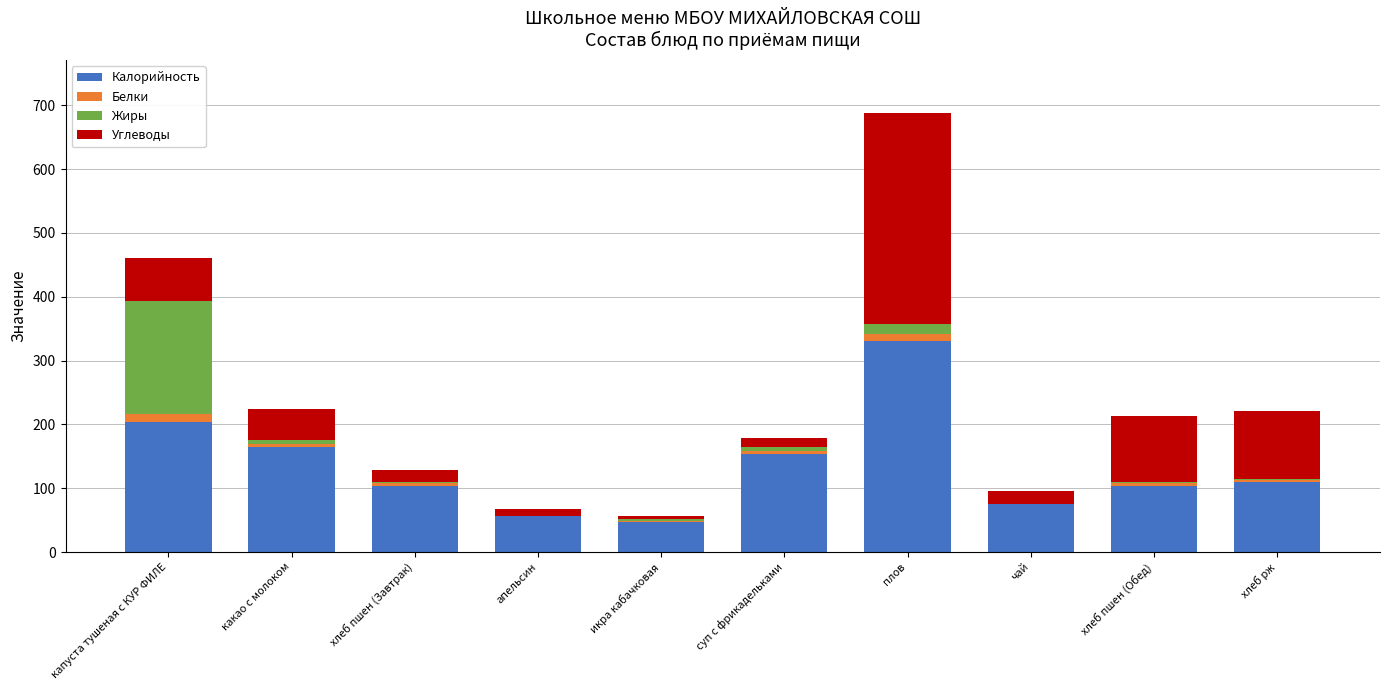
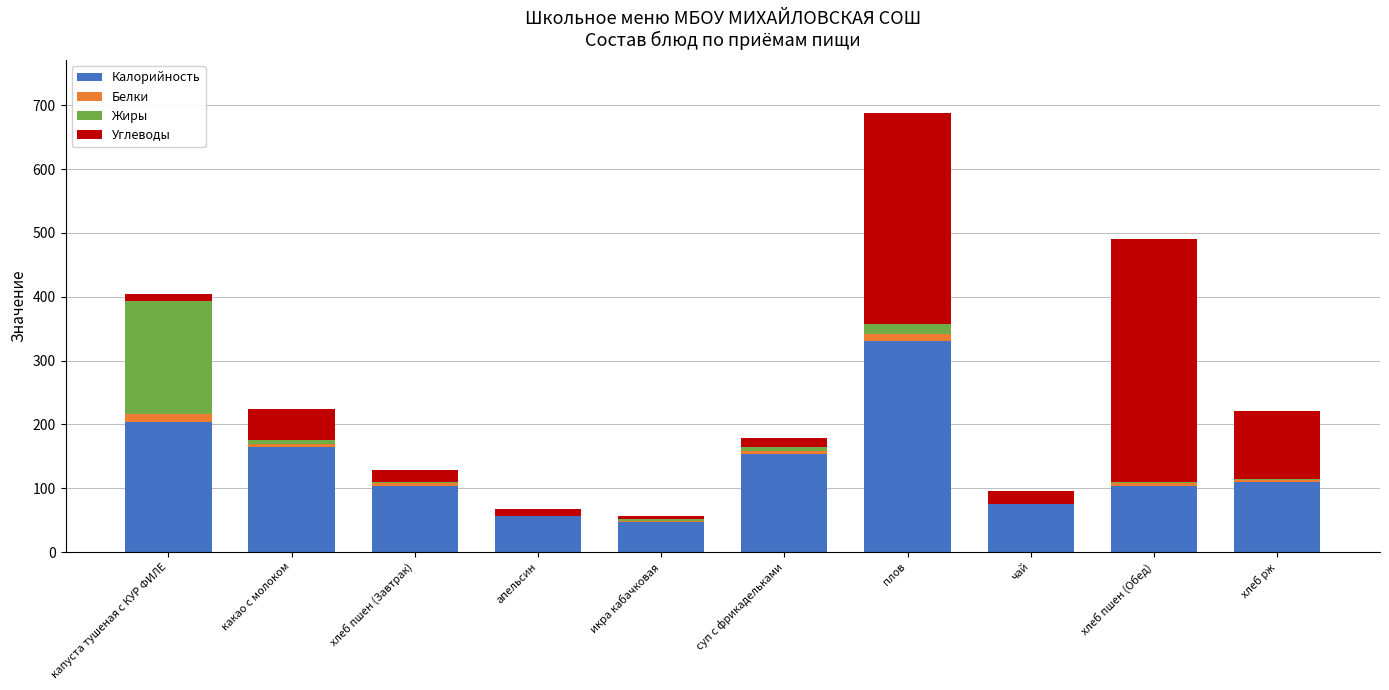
  {
    "Калорийность": {
      "капуста тушеная с КУР ФИЛЕ": 200,
      "какао с молоком": 160,
      "хлеб пшен (Завтрак)": 100,
      "апельсин": 60,
      "икра кабачковая": 50,
      "суп с фрикадельками": 150,
      "плов": 330,
      "чай": 80,
      "хлеб пшен (Обед)": 100,
      "хлеб рж": 110
    },
    "Белки": {
      "капуста тушеная с КУР ФИЛЕ": 10,
      "какао с молоком": 10,
      "хлеб пшен (Завтрак)": 0,
      "апельсин": 0,
      "суп с фрикадельками": 10,
      "плов": 10,
      "хлеб пшен (Обед)": 0,
      "хлеб рж": 0
    },
    "Жиры": {
      "капуста тушеная с КУР ФИЛЕ": 180,
      "какао с молоком": 10,
      "апельсин": 0,
      "суп с фрикадельками": 10,
      "плов": 20,
      "чай": 0
    },
    "Углеводы": {
-     "капуста тушеная с КУР ФИЛЕ": 70,
+     "капуста тушеная с КУР ФИЛЕ": 10,
      "какао с молоком": 50,
      "хлеб пшен (Завтрак)": 20,
      "апельсин": 10,
      "икра кабачковая": 10,
      "суп с фрикадельками": 10,
      "плов": 330,
      "чай": 20,
-     "хлеб пшен (Обед)": 100,
+     "хлеб пшен (Обед)": 380,
      "хлеб рж": 110
    }
  }
